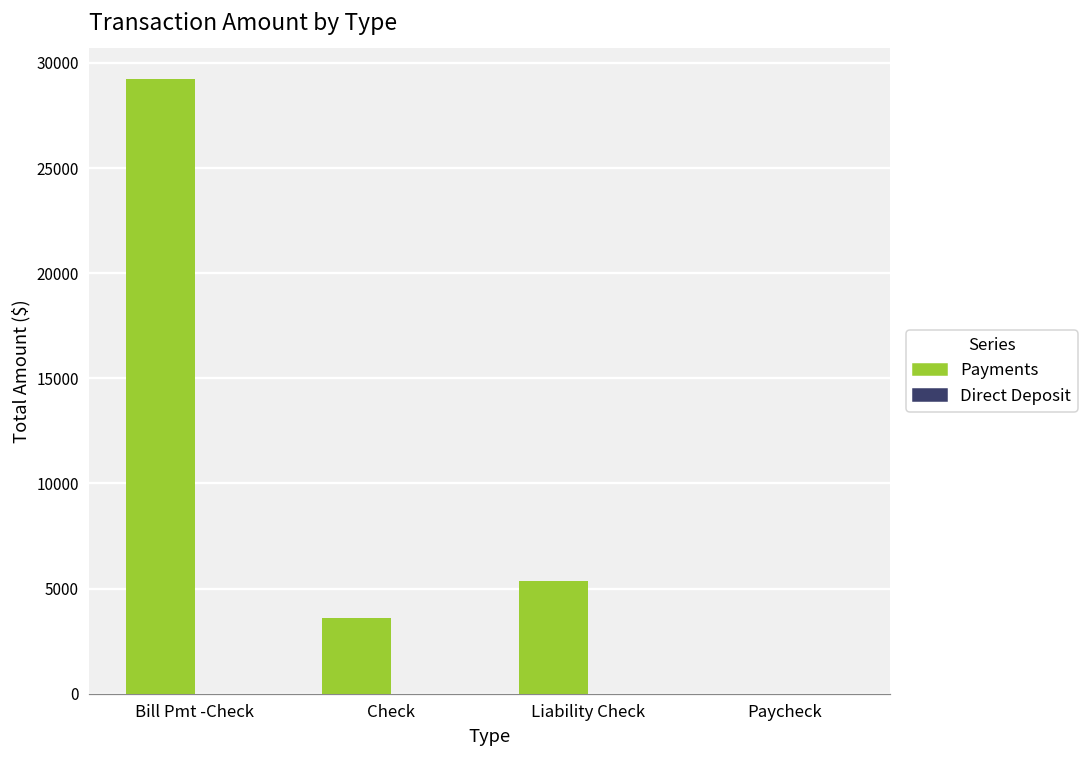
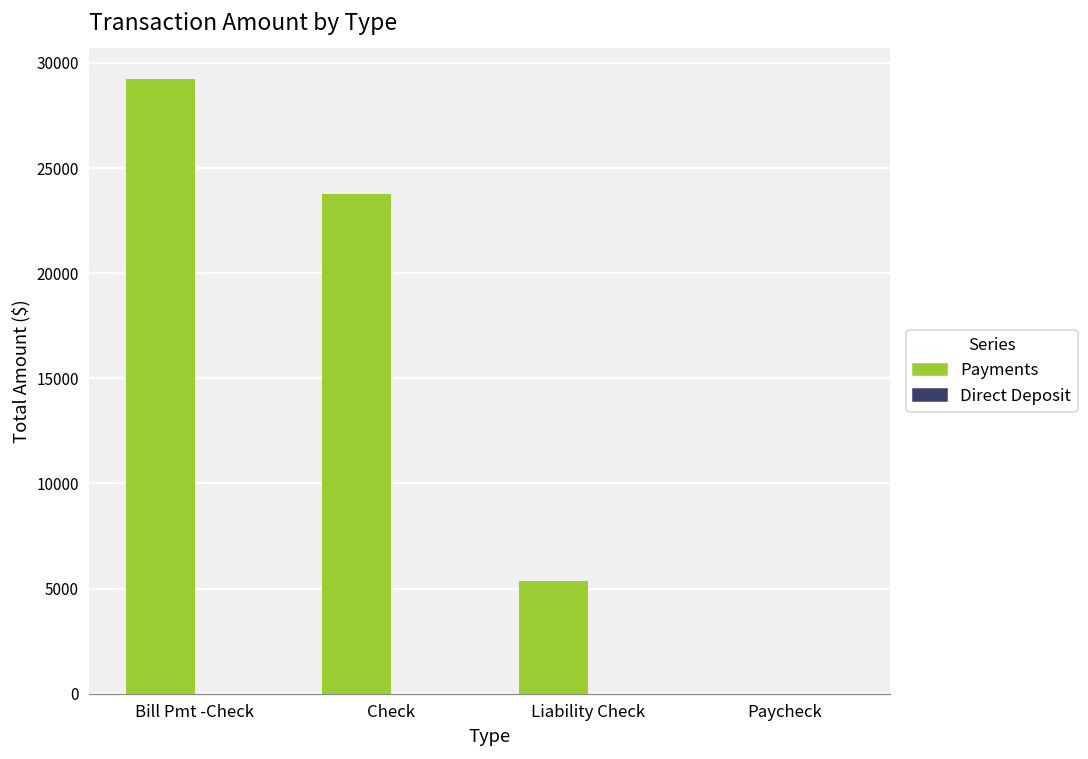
  {
    "Payments": {
      "Bill Pmt -Check": 29200,
-     "Check": 3600,
+     "Check": 23800,
      "Liability Check": 5400,
      "Paycheck": 0
    },
    "Direct Deposit": {
      "Bill Pmt -Check": 0,
      "Check": 0,
      "Liability Check": 0,
      "Paycheck": 0
    }
  }
